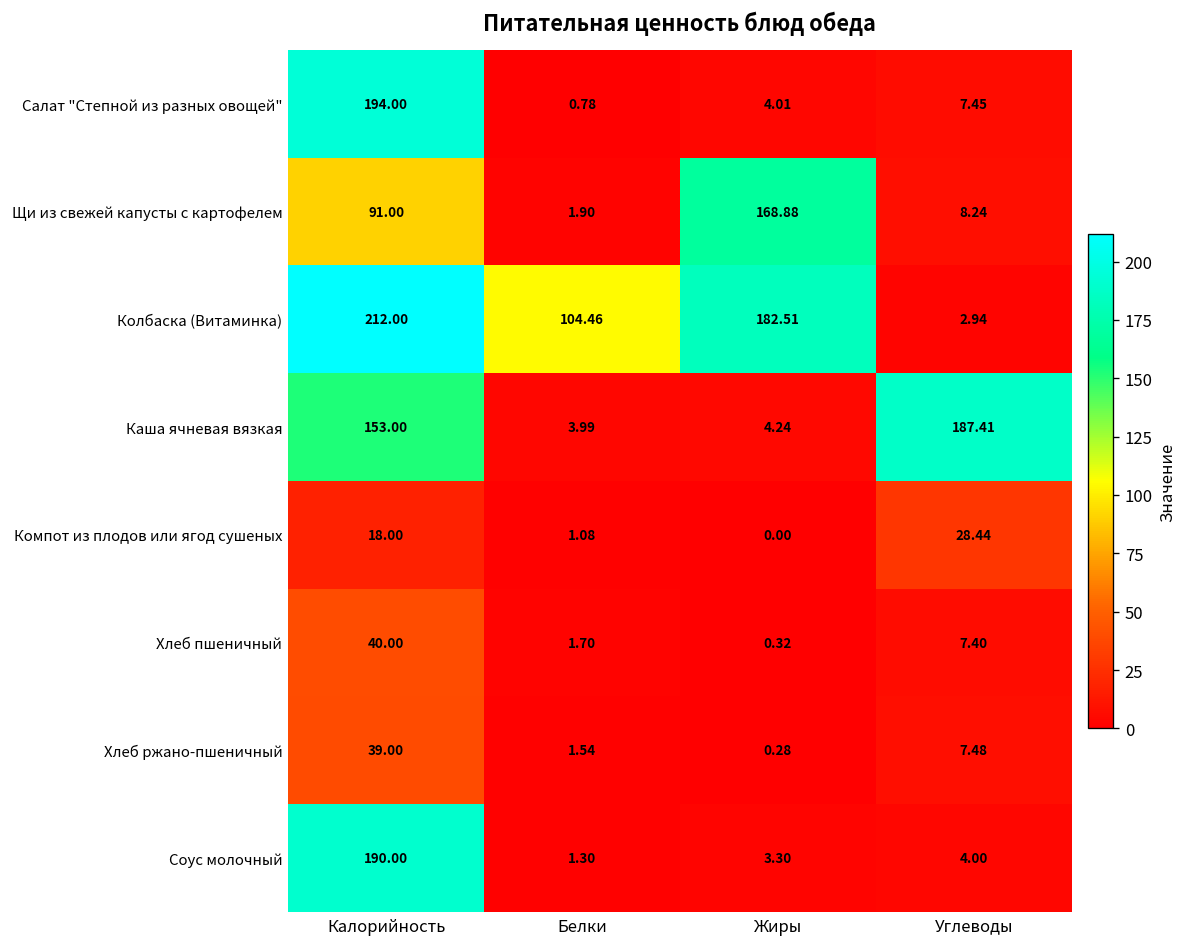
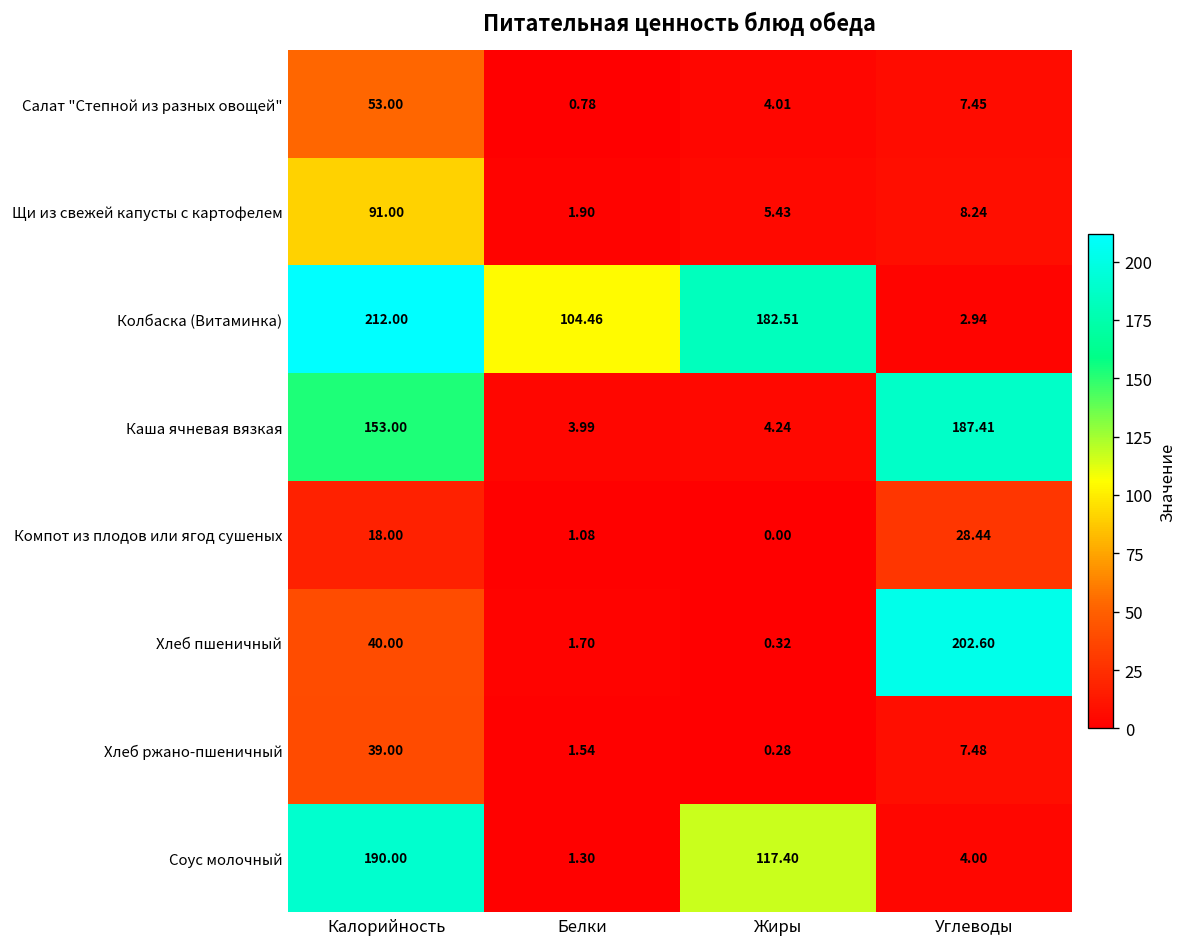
  {
    "Салат \"Степной из разных овощей\"": {
-     "Калорийность": 194.00,
+     "Калорийность": 53.00,
      "Белки": 0.78,
      "Жиры": 4.01,
      "Углеводы": 7.45
    },
    "Щи из свежей капусты с картофелем": {
      "Калорийность": 91.00,
      "Белки": 1.90,
-     "Жиры": 168.88,
+     "Жиры": 5.43,
      "Углеводы": 8.24
    },
    "Колбаска (Витаминка)": {
      "Калорийность": 212.00,
      "Белки": 104.46,
      "Жиры": 182.51,
      "Углеводы": 2.94
    },
    "Каша ячневая вязкая": {
      "Калорийность": 153.00,
      "Белки": 3.99,
      "Жиры": 4.24,
      "Углеводы": 187.41
    },
    "Компот из плодов или ягод сушеных": {
      "Калорийность": 18.00,
      "Белки": 1.08,
      "Жиры": 0.00,
      "Углеводы": 28.44
    },
    "Хлеб пшеничный": {
      "Калорийность": 40.00,
      "Белки": 1.70,
      "Жиры": 0.32,
-     "Углеводы": 7.40
+     "Углеводы": 202.60
    },
    "Хлеб ржано-пшеничный": {
      "Калорийность": 39.00,
      "Белки": 1.54,
      "Жиры": 0.28,
      "Углеводы": 7.48
    },
    "Соус молочный": {
      "Калорийность": 190.00,
      "Белки": 1.30,
-     "Жиры": 3.30,
+     "Жиры": 117.40,
      "Углеводы": 4.00
    }
  }
